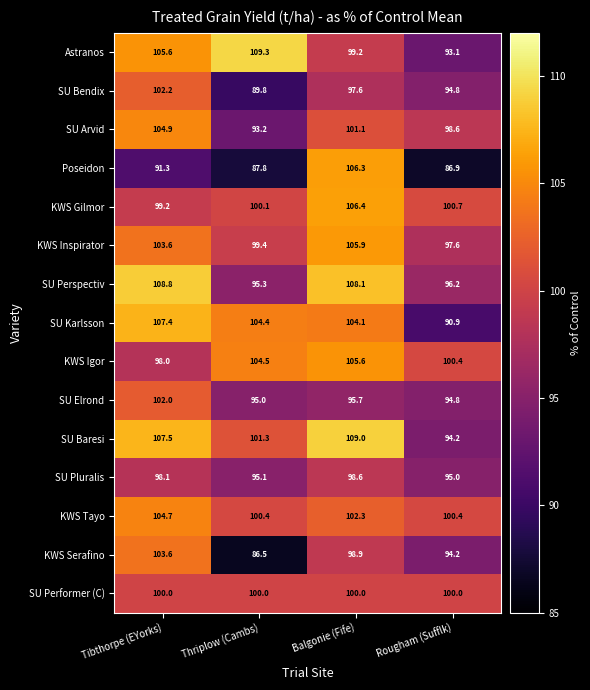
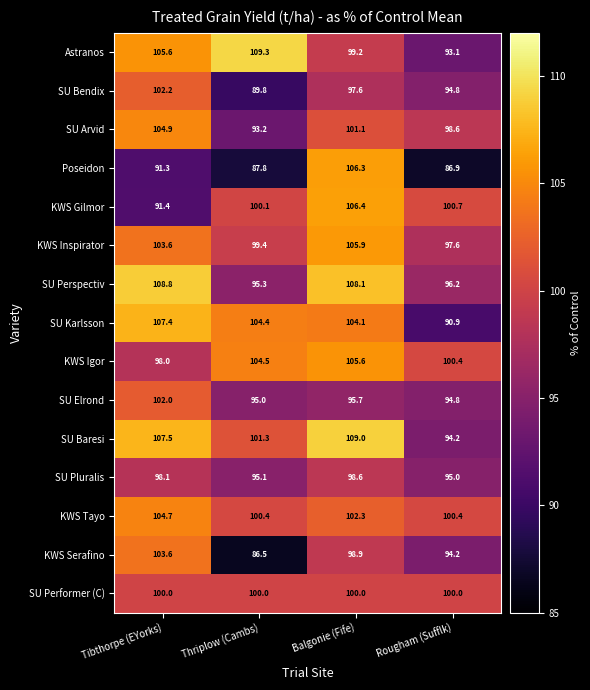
  {
    "Astranos": {
      "Tibthorpe (EYorks)": 105.6,
      "Thriplow (Cambs)": 109.3,
      "Balgonie (Fife)": 99.2,
      "Rougham (Sufflk)": 93.1
    },
    "SU Bendix": {
      "Tibthorpe (EYorks)": 102.2,
      "Thriplow (Cambs)": 89.8,
      "Balgonie (Fife)": 97.6,
      "Rougham (Sufflk)": 94.8
    },
    "SU Arvid": {
      "Tibthorpe (EYorks)": 104.9,
      "Thriplow (Cambs)": 93.2,
      "Balgonie (Fife)": 101.1,
      "Rougham (Sufflk)": 98.6
    },
    "Poseidon": {
      "Tibthorpe (EYorks)": 91.3,
      "Thriplow (Cambs)": 87.8,
      "Balgonie (Fife)": 106.3,
      "Rougham (Sufflk)": 86.9
    },
    "KWS Gilmor": {
-     "Tibthorpe (EYorks)": 99.2,
+     "Tibthorpe (EYorks)": 91.4,
      "Thriplow (Cambs)": 100.1,
      "Balgonie (Fife)": 106.4,
      "Rougham (Sufflk)": 100.7
    },
    "KWS Inspirator": {
      "Tibthorpe (EYorks)": 103.6,
      "Thriplow (Cambs)": 99.4,
      "Balgonie (Fife)": 105.9,
      "Rougham (Sufflk)": 97.6
    },
    "SU Perspectiv": {
      "Tibthorpe (EYorks)": 108.8,
      "Thriplow (Cambs)": 95.3,
      "Balgonie (Fife)": 108.1,
      "Rougham (Sufflk)": 96.2
    },
    "SU Karlsson": {
      "Tibthorpe (EYorks)": 107.4,
      "Thriplow (Cambs)": 104.4,
      "Balgonie (Fife)": 104.1,
      "Rougham (Sufflk)": 90.9
    },
    "KWS Igor": {
      "Tibthorpe (EYorks)": 98.0,
      "Thriplow (Cambs)": 104.5,
      "Balgonie (Fife)": 105.6,
      "Rougham (Sufflk)": 100.4
    },
    "SU Elrond": {
      "Tibthorpe (EYorks)": 102.0,
      "Thriplow (Cambs)": 95.0,
      "Balgonie (Fife)": 95.7,
      "Rougham (Sufflk)": 94.8
    },
    "SU Baresi": {
      "Tibthorpe (EYorks)": 107.5,
      "Thriplow (Cambs)": 101.3,
      "Balgonie (Fife)": 109.0,
      "Rougham (Sufflk)": 94.2
    },
    "SU Pluralis": {
      "Tibthorpe (EYorks)": 98.1,
      "Thriplow (Cambs)": 95.1,
      "Balgonie (Fife)": 98.6,
      "Rougham (Sufflk)": 95.0
    },
    "KWS Tayo": {
      "Tibthorpe (EYorks)": 104.7,
      "Thriplow (Cambs)": 100.4,
      "Balgonie (Fife)": 102.3,
      "Rougham (Sufflk)": 100.4
    },
    "KWS Serafino": {
      "Tibthorpe (EYorks)": 103.6,
      "Thriplow (Cambs)": 86.5,
      "Balgonie (Fife)": 98.9,
      "Rougham (Sufflk)": 94.2
    },
    "SU Performer (C)": {
      "Tibthorpe (EYorks)": 100.0,
      "Thriplow (Cambs)": 100.0,
      "Balgonie (Fife)": 100.0,
      "Rougham (Sufflk)": 100.0
    }
  }
